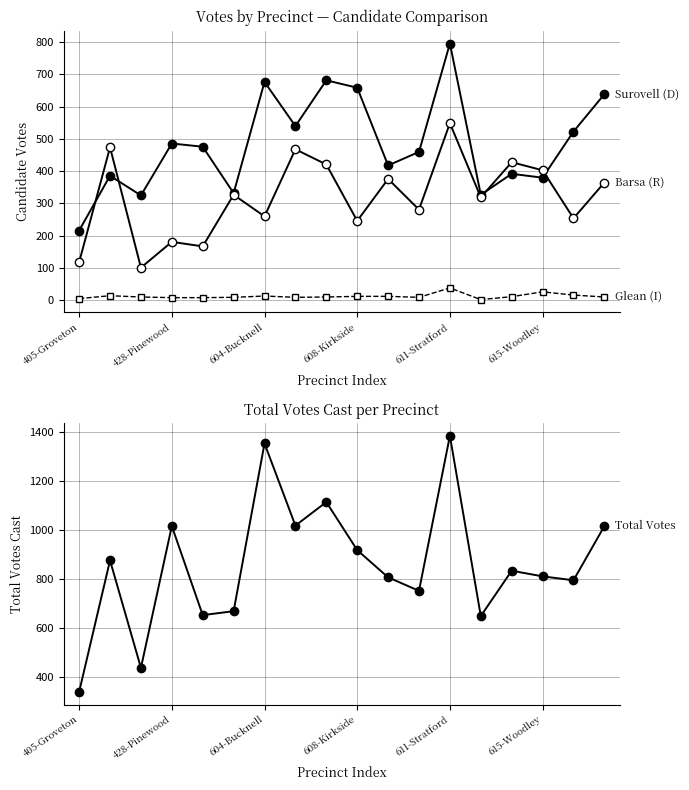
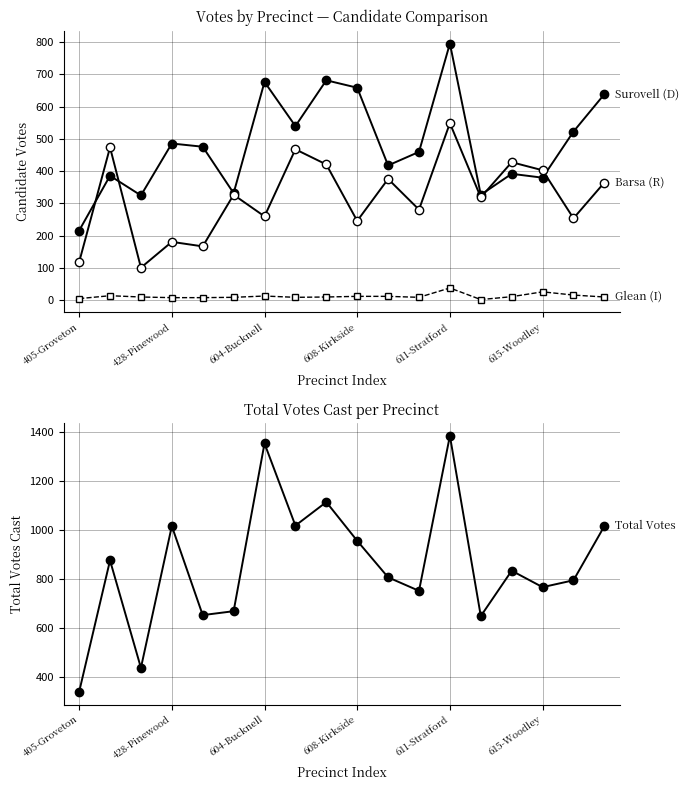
  {
    "Total Votes Cast per Precinct": {
      "405-Groveton": 340,
      "428-Pinewood": 1020,
      "604-Bucknell": 1350,
-     "608-Kirkside": 920,
+     "608-Kirkside": 960,
      "611-Stratford": 1380,
-     "615-Woodley": 810
+     "615-Woodley": 770
    }
  }
